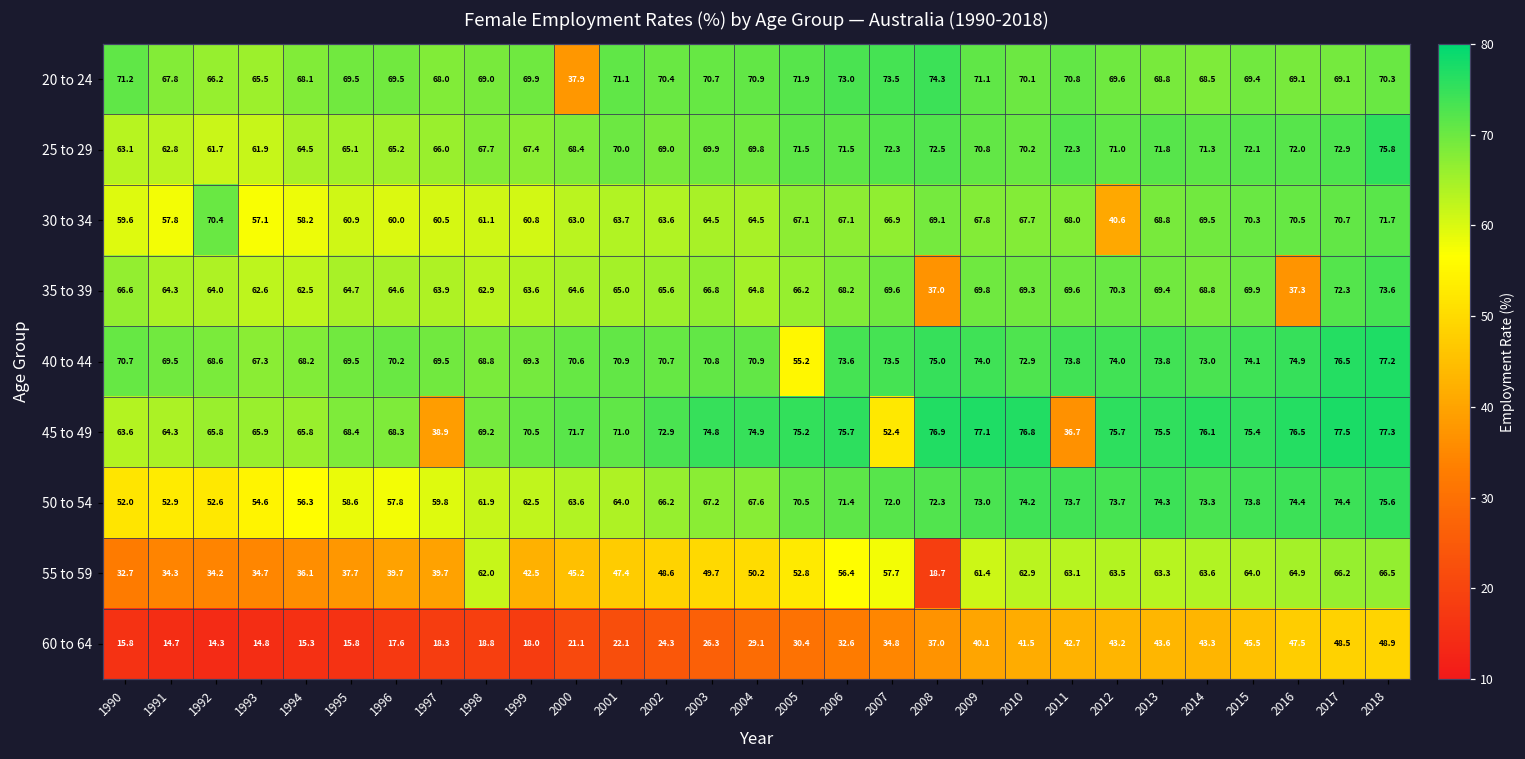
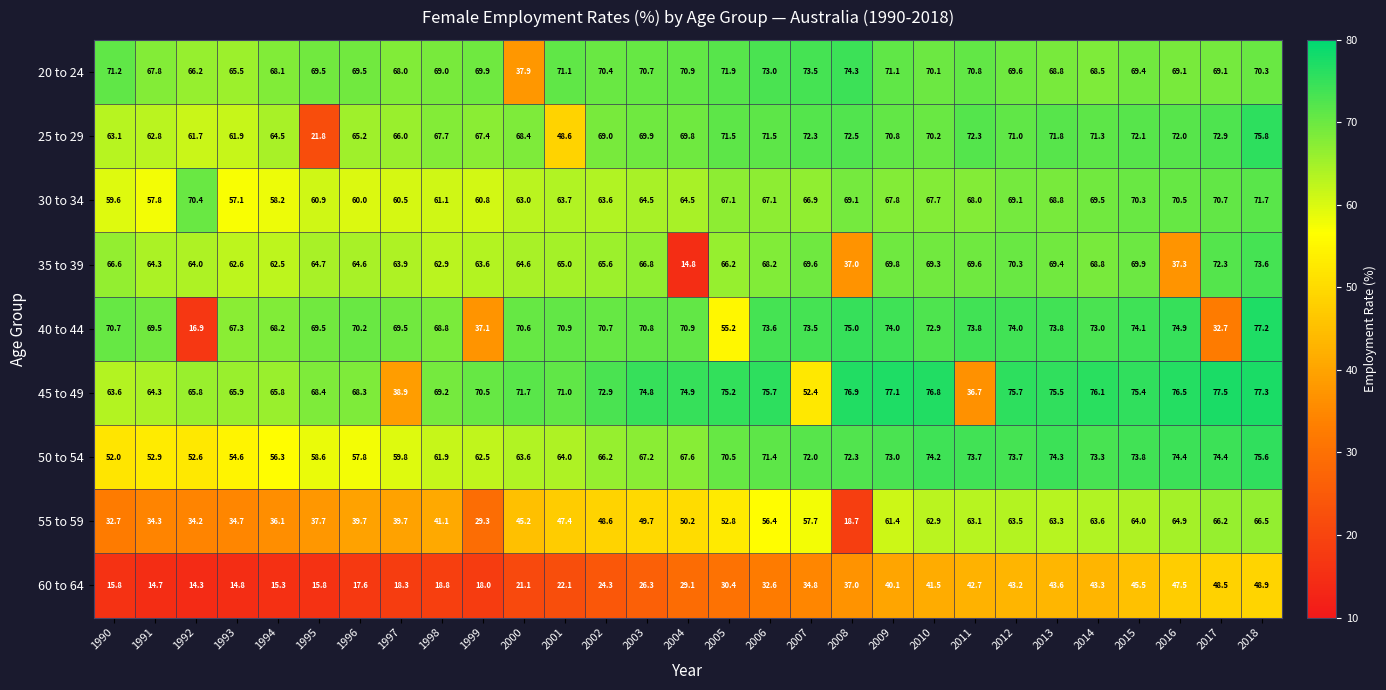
  {
    "25 to 29": {
      "1990": 63.1,
      "1991": 62.8,
      "1992": 61.7,
      "1993": 61.9,
      "1994": 64.5,
-     "1995": 65.1,
+     "1995": 21.8,
      "1996": 65.2,
      "1997": 66.0,
      "1998": 67.7,
      "1999": 67.4,
      "2000": 68.4,
-     "2001": 70.0,
+     "2001": 48.6,
      "2002": 69.0,
      "2003": 69.9,
      "2004": 69.8,
      "2005": 71.5,
      "2006": 71.5,
      "2007": 72.3,
      "2008": 72.5,
      "2009": 70.8,
      "2010": 70.2,
      "2011": 72.3,
      "2012": 71.0,
      "2013": 71.8,
      "2014": 71.3,
      "2015": 72.1,
      "2016": 72.0,
      "2017": 72.9,
      "2018": 75.8
    },
    "30 to 34": {
      "1990": 59.6,
      "1991": 57.8,
      "1992": 70.4,
      "1993": 57.1,
      "1994": 58.2,
      "1995": 60.9,
      "1996": 60.0,
      "1997": 60.5,
      "1998": 61.1,
      "1999": 60.8,
      "2000": 63.0,
      "2001": 63.7,
      "2002": 63.6,
      "2003": 64.5,
      "2004": 64.5,
      "2005": 67.1,
      "2006": 67.1,
      "2007": 66.9,
      "2008": 69.1,
      "2009": 67.8,
      "2010": 67.7,
      "2011": 68.0,
-     "2012": 40.6,
+     "2012": 69.1,
      "2013": 68.8,
      "2014": 69.5,
      "2015": 70.3,
      "2016": 70.5,
      "2017": 70.7,
      "2018": 71.7
    },
    "35 to 39": {
      "1990": 66.6,
      "1991": 64.3,
      "1992": 64.0,
      "1993": 62.6,
      "1994": 62.5,
      "1995": 64.7,
      "1996": 64.6,
      "1997": 63.9,
      "1998": 62.9,
      "1999": 63.6,
      "2000": 64.6,
      "2001": 65.0,
      "2002": 65.6,
      "2003": 66.8,
-     "2004": 64.8,
+     "2004": 14.8,
      "2005": 66.2,
      "2006": 68.2,
      "2007": 69.6,
      "2008": 37.0,
      "2009": 69.8,
      "2010": 69.3,
      "2011": 69.6,
      "2012": 70.3,
      "2013": 69.4,
      "2014": 68.8,
      "2015": 69.9,
      "2016": 37.3,
      "2017": 72.3,
      "2018": 73.6
    },
    "40 to 44": {
      "1990": 70.7,
      "1991": 69.5,
-     "1992": 68.6,
+     "1992": 16.9,
      "1993": 67.3,
      "1994": 68.2,
      "1995": 69.5,
      "1996": 70.2,
      "1997": 69.5,
      "1998": 68.8,
-     "1999": 69.3,
+     "1999": 37.1,
      "2000": 70.6,
      "2001": 70.9,
      "2002": 70.7,
      "2003": 70.8,
      "2004": 70.9,
      "2005": 55.2,
      "2006": 73.6,
      "2007": 73.5,
      "2008": 75.0,
      "2009": 74.0,
      "2010": 72.9,
      "2011": 73.8,
      "2012": 74.0,
      "2013": 73.8,
      "2014": 73.0,
      "2015": 74.1,
      "2016": 74.9,
-     "2017": 76.5,
+     "2017": 32.7,
      "2018": 77.2
    },
    "55 to 59": {
      "1990": 32.7,
      "1991": 34.3,
      "1992": 34.2,
      "1993": 34.7,
      "1994": 36.1,
      "1995": 37.7,
      "1996": 39.7,
      "1997": 39.7,
-     "1998": 62.0,
-     "1999": 42.5,
+     "1998": 41.1,
+     "1999": 29.3,
      "2000": 45.2,
      "2001": 47.4,
      "2002": 48.6,
      "2003": 49.7,
      "2004": 50.2,
      "2005": 52.8,
      "2006": 56.4,
      "2007": 57.7,
      "2008": 18.7,
      "2009": 61.4,
      "2010": 62.9,
      "2011": 63.1,
      "2012": 63.5,
      "2013": 63.3,
      "2014": 63.6,
      "2015": 64.0,
      "2016": 64.9,
      "2017": 66.2,
      "2018": 66.5
    }
  }
